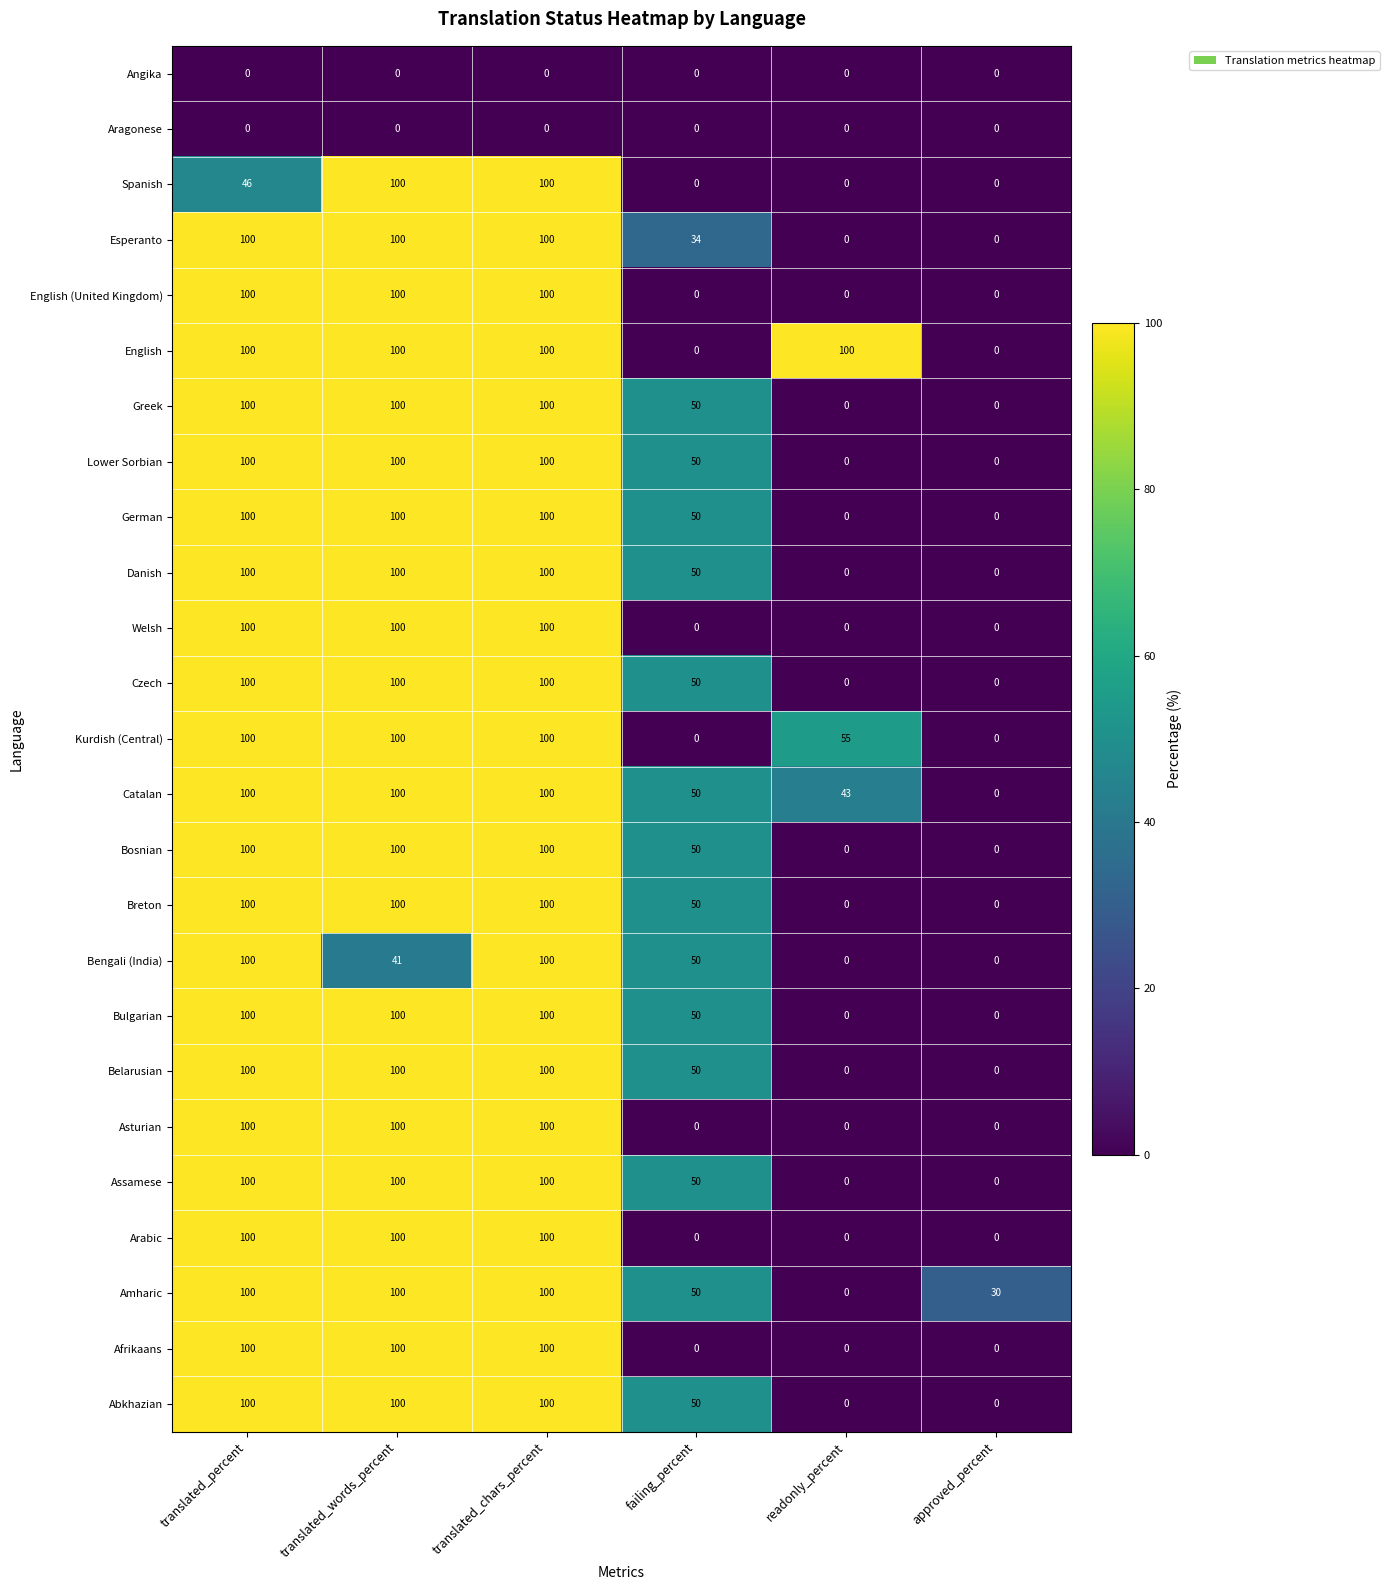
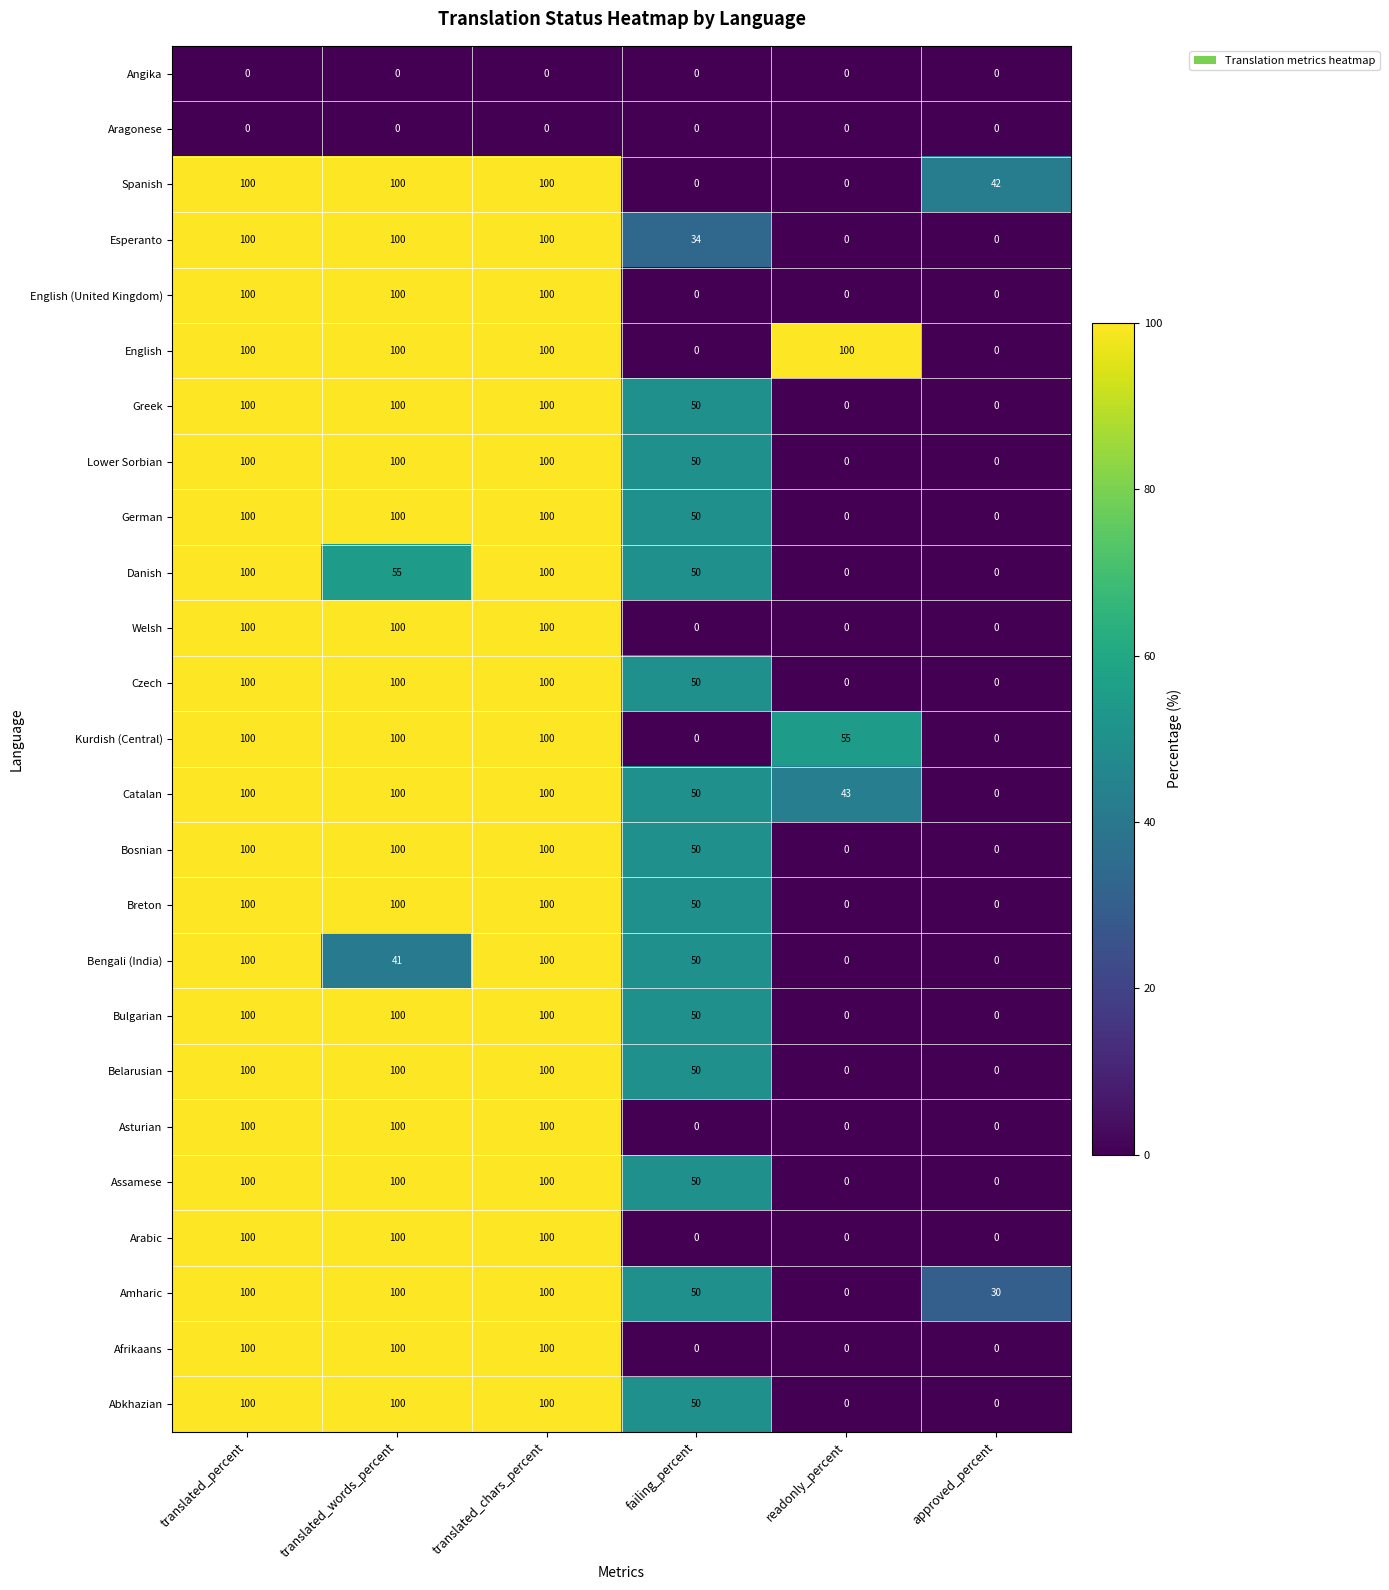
  {
    "Angika": {
      "translated_percent": 0,
      "translated_words_percent": 0,
      "translated_chars_percent": 0,
      "failing_percent": 0,
      "readonly_percent": 0,
      "approved_percent": 0
    },
    "Aragonese": {
      "translated_percent": 0,
      "translated_words_percent": 0,
      "translated_chars_percent": 0,
      "failing_percent": 0,
      "readonly_percent": 0,
      "approved_percent": 0
    },
    "Spanish": {
-     "translated_percent": 46,
+     "translated_percent": 100,
      "translated_words_percent": 100,
      "translated_chars_percent": 100,
      "failing_percent": 0,
      "readonly_percent": 0,
-     "approved_percent": 0
+     "approved_percent": 42
    },
    "Esperanto": {
      "translated_percent": 100,
      "translated_words_percent": 100,
      "translated_chars_percent": 100,
      "failing_percent": 34,
      "readonly_percent": 0,
      "approved_percent": 0
    },
    "English (United Kingdom)": {
      "translated_percent": 100,
      "translated_words_percent": 100,
      "translated_chars_percent": 100,
      "failing_percent": 0,
      "readonly_percent": 0,
      "approved_percent": 0
    },
    "English": {
      "translated_percent": 100,
      "translated_words_percent": 100,
      "translated_chars_percent": 100,
      "failing_percent": 0,
      "readonly_percent": 100,
      "approved_percent": 0
    },
    "Greek": {
      "translated_percent": 100,
      "translated_words_percent": 100,
      "translated_chars_percent": 100,
      "failing_percent": 50,
      "readonly_percent": 0,
      "approved_percent": 0
    },
    "Lower Sorbian": {
      "translated_percent": 100,
      "translated_words_percent": 100,
      "translated_chars_percent": 100,
      "failing_percent": 50,
      "readonly_percent": 0,
      "approved_percent": 0
    },
    "German": {
      "translated_percent": 100,
      "translated_words_percent": 100,
      "translated_chars_percent": 100,
      "failing_percent": 50,
      "readonly_percent": 0,
      "approved_percent": 0
    },
    "Danish": {
      "translated_percent": 100,
-     "translated_words_percent": 100,
+     "translated_words_percent": 55,
      "translated_chars_percent": 100,
      "failing_percent": 50,
      "readonly_percent": 0,
      "approved_percent": 0
    },
    "Welsh": {
      "translated_percent": 100,
      "translated_words_percent": 100,
      "translated_chars_percent": 100,
      "failing_percent": 0,
      "readonly_percent": 0,
      "approved_percent": 0
    },
    "Czech": {
      "translated_percent": 100,
      "translated_words_percent": 100,
      "translated_chars_percent": 100,
      "failing_percent": 50,
      "readonly_percent": 0,
      "approved_percent": 0
    },
    "Kurdish (Central)": {
      "translated_percent": 100,
      "translated_words_percent": 100,
      "translated_chars_percent": 100,
      "failing_percent": 0,
      "readonly_percent": 55,
      "approved_percent": 0
    },
    "Catalan": {
      "translated_percent": 100,
      "translated_words_percent": 100,
      "translated_chars_percent": 100,
      "failing_percent": 50,
      "readonly_percent": 43,
      "approved_percent": 0
    },
    "Bosnian": {
      "translated_percent": 100,
      "translated_words_percent": 100,
      "translated_chars_percent": 100,
      "failing_percent": 50,
      "readonly_percent": 0,
      "approved_percent": 0
    },
    "Breton": {
      "translated_percent": 100,
      "translated_words_percent": 100,
      "translated_chars_percent": 100,
      "failing_percent": 50,
      "readonly_percent": 0,
      "approved_percent": 0
    },
    "Bengali (India)": {
      "translated_percent": 100,
      "translated_words_percent": 41,
      "translated_chars_percent": 100,
      "failing_percent": 50,
      "readonly_percent": 0,
      "approved_percent": 0
    },
    "Bulgarian": {
      "translated_percent": 100,
      "translated_words_percent": 100,
      "translated_chars_percent": 100,
      "failing_percent": 50,
      "readonly_percent": 0,
      "approved_percent": 0
    },
    "Belarusian": {
      "translated_percent": 100,
      "translated_words_percent": 100,
      "translated_chars_percent": 100,
      "failing_percent": 50,
      "readonly_percent": 0,
      "approved_percent": 0
    },
    "Asturian": {
      "translated_percent": 100,
      "translated_words_percent": 100,
      "translated_chars_percent": 100,
      "failing_percent": 0,
      "readonly_percent": 0,
      "approved_percent": 0
    },
    "Assamese": {
      "translated_percent": 100,
      "translated_words_percent": 100,
      "translated_chars_percent": 100,
      "failing_percent": 50,
      "readonly_percent": 0,
      "approved_percent": 0
    },
    "Arabic": {
      "translated_percent": 100,
      "translated_words_percent": 100,
      "translated_chars_percent": 100,
      "failing_percent": 0,
      "readonly_percent": 0,
      "approved_percent": 0
    },
    "Amharic": {
      "translated_percent": 100,
      "translated_words_percent": 100,
      "translated_chars_percent": 100,
      "failing_percent": 50,
      "readonly_percent": 0,
      "approved_percent": 30
    },
    "Afrikaans": {
      "translated_percent": 100,
      "translated_words_percent": 100,
      "translated_chars_percent": 100,
      "failing_percent": 0,
      "readonly_percent": 0,
      "approved_percent": 0
    },
    "Abkhazian": {
      "translated_percent": 100,
      "translated_words_percent": 100,
      "translated_chars_percent": 100,
      "failing_percent": 50,
      "readonly_percent": 0,
      "approved_percent": 0
    }
  }
